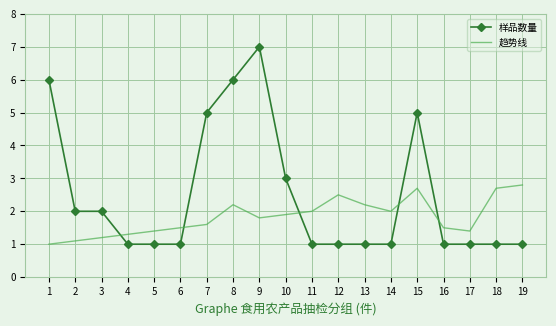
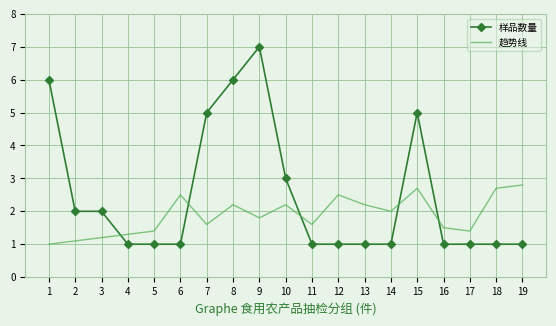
  {
    "样品数量": {
      "1": 6.0,
      "2": 2.0,
      "3": 2.0,
      "4": 1.0,
      "5": 1.0,
      "6": 1.0,
      "7": 5.0,
      "8": 6.0,
      "9": 7.0,
      "10": 3.0,
      "11": 1.0,
      "12": 1.0,
      "13": 1.0,
      "14": 1.0,
      "15": 5.0,
      "16": 1.0,
      "17": 1.0,
      "18": 1.0,
      "19": 1.0
    },
    "趋势线": {
      "1": 1.0,
      "2": 1.1,
      "3": 1.2,
      "4": 1.3,
      "5": 1.4,
-     "6": 1.5,
+     "6": 2.5,
      "7": 1.6,
      "8": 2.2,
      "9": 1.8,
-     "10": 1.9,
-     "11": 2.0,
+     "10": 2.2,
+     "11": 1.6,
      "12": 2.5,
      "13": 2.2,
      "14": 2.0,
      "15": 2.7,
      "16": 1.5,
      "17": 1.4,
      "18": 2.7,
      "19": 2.8
    }
  }
